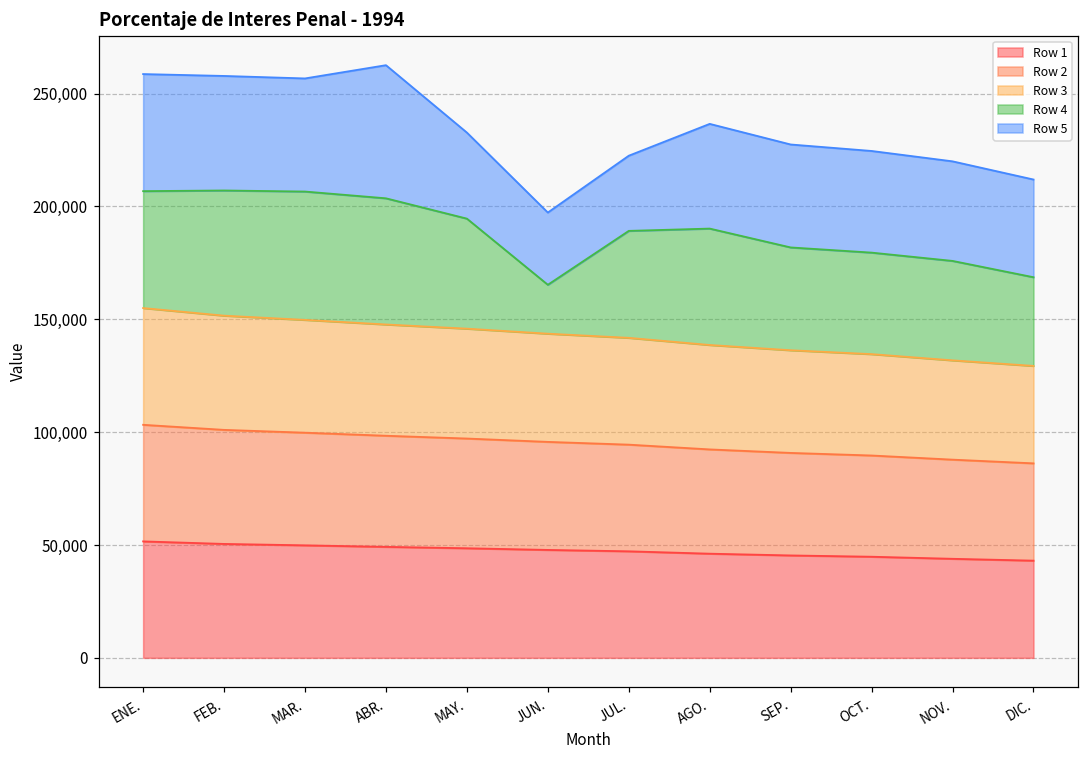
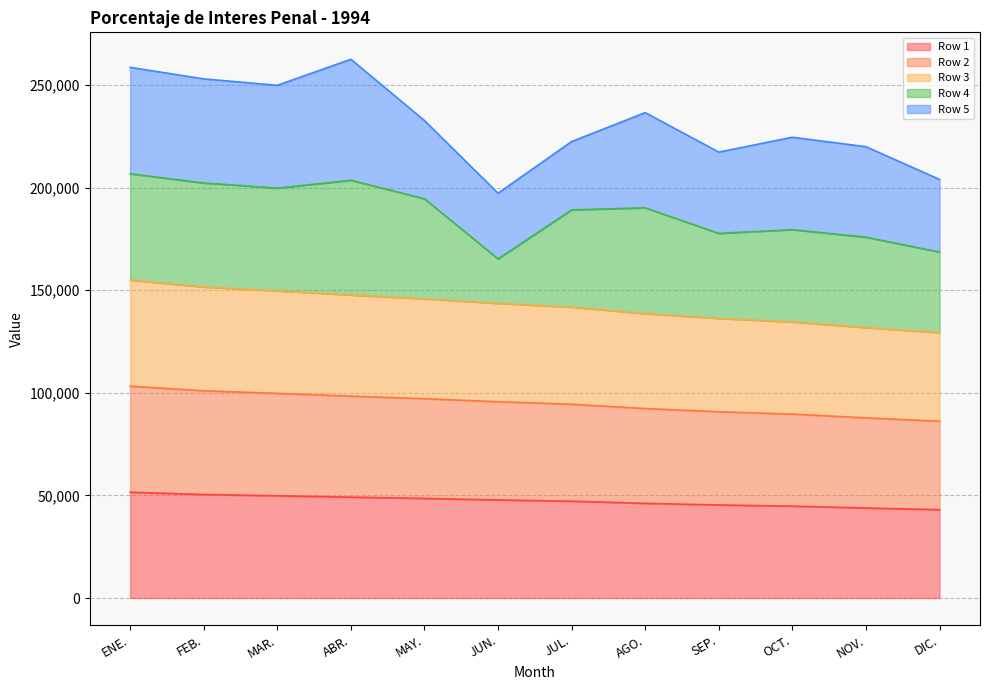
  {
    "Row 4": {
      "ENE.": "52,000",
-     "FEB.": "55,000",
-     "MAR.": "57,000",
+     "FEB.": "51,000",
+     "MAR.": "50,000",
      "ABR.": "56,000",
      "MAY.": "49,000",
      "JUN.": "22,000",
      "JUL.": "47,000",
      "AGO.": "52,000",
-     "SEP.": "46,000",
+     "SEP.": "41,000",
      "OCT.": "45,000",
      "NOV.": "44,000",
      "DIC.": "39,000"
    },
    "Row 5": {
      "ENE.": "52,000",
      "FEB.": "51,000",
      "MAR.": "50,000",
      "ABR.": "59,000",
      "MAY.": "38,000",
      "JUN.": "32,000",
      "JUL.": "33,000",
      "AGO.": "46,000",
-     "SEP.": "46,000",
+     "SEP.": "40,000",
      "OCT.": "45,000",
      "NOV.": "44,000",
-     "DIC.": "43,000"
+     "DIC.": "35,000"
    }
  }
